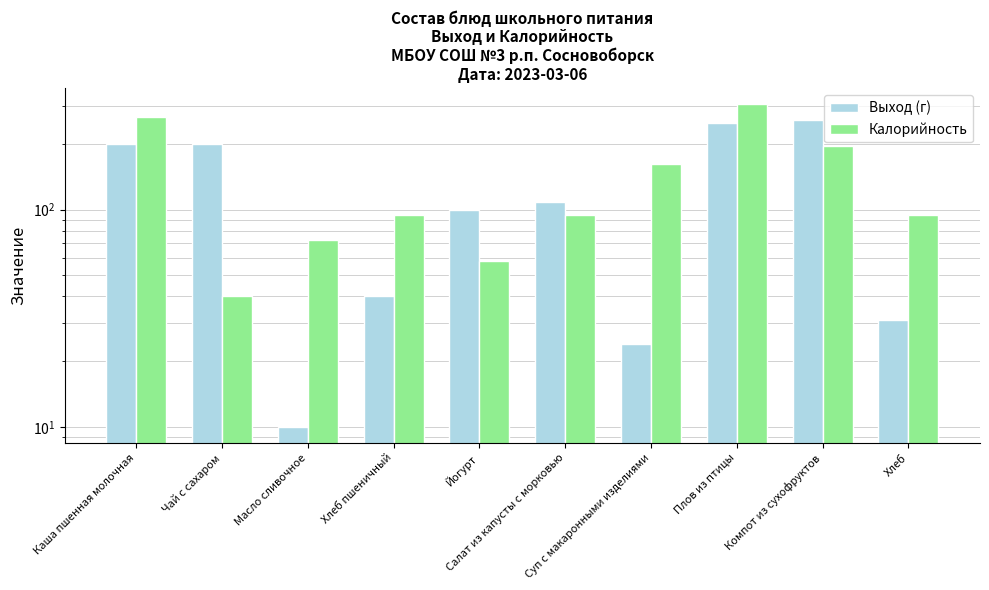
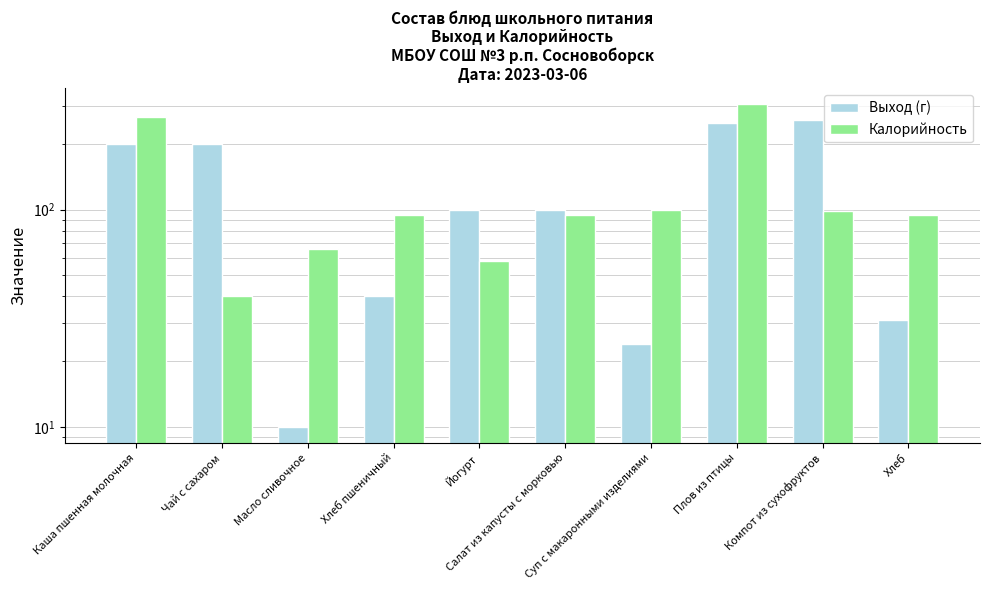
  {
    "Выход (г)": {
      "Каша пшенная молочная": 200,
      "Чай с сахаром": 200,
      "Масло сливочное": 10,
      "Хлеб пшеничный": 40,
      "Йогурт": 100,
-     "Салат из капусты с морковью": 110,
+     "Салат из капусты с морковью": 100,
      "Суп с макаронными изделиями": 24,
      "Плов из птицы": 250,
      "Компот из сухофруктов": 260,
      "Хлеб": 31
    },
    "Калорийность": {
      "Каша пшенная молочная": 270,
      "Чай с сахаром": 40,
-     "Масло сливочное": 73,
+     "Масло сливочное": 66,
      "Хлеб пшеничный": 94,
      "Йогурт": 58,
      "Салат из капусты с морковью": 94,
-     "Суп с макаронными изделиями": 160,
+     "Суп с макаронными изделиями": 100,
      "Плов из птицы": 310,
-     "Компот из сухофруктов": 200,
+     "Компот из сухофруктов": 100,
      "Хлеб": 94
    }
  }
